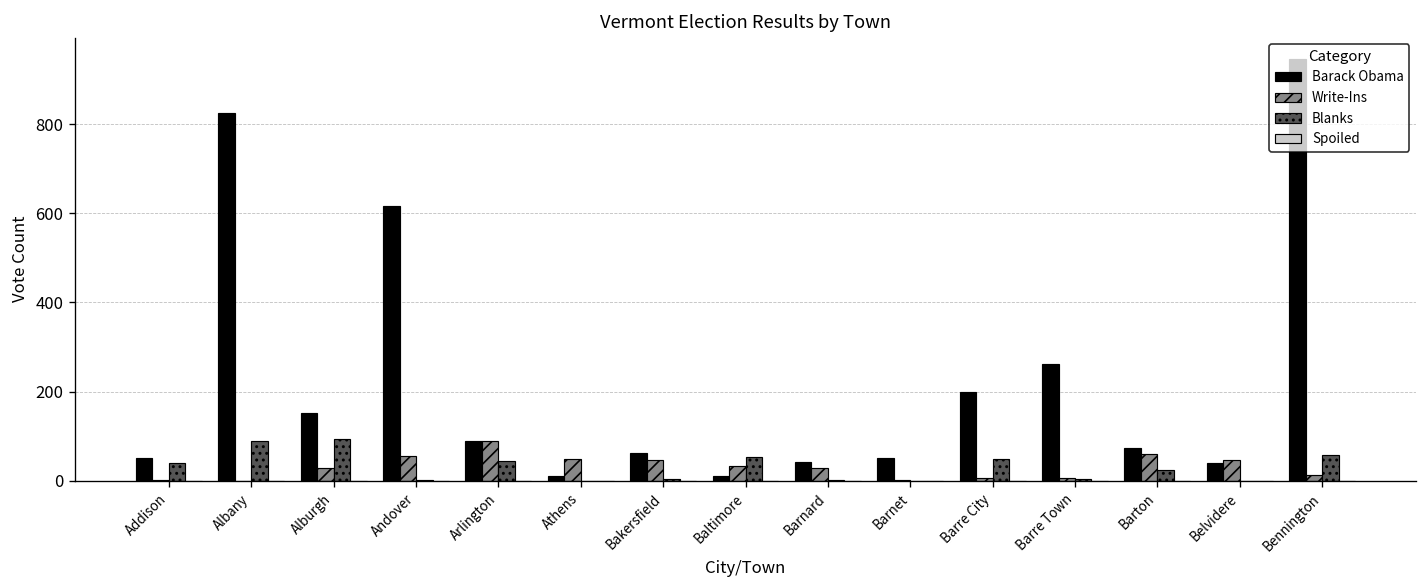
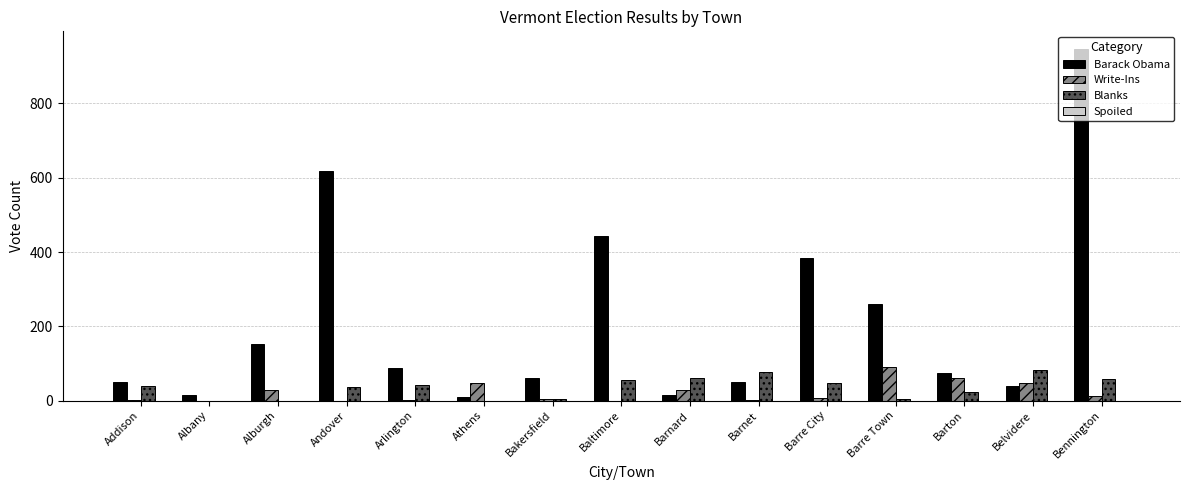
  {
    "Barack Obama": {
      "Addison": 50,
-     "Albany": 830,
+     "Albany": 10,
      "Alburgh": 150,
      "Andover": 620,
      "Arlington": 90,
      "Athens": 10,
      "Bakersfield": 60,
-     "Baltimore": 10,
-     "Barnard": 40,
+     "Baltimore": 440,
+     "Barnard": 10,
      "Barnet": 50,
-     "Barre City": 200,
+     "Barre City": 380,
      "Barre Town": 260,
      "Barton": 70,
      "Belvidere": 40
    },
    "Write-Ins": {
      "Albany": 0,
      "Alburgh": 30,
-     "Andover": 60,
-     "Arlington": 90,
+     "Andover": 0,
+     "Arlington": 0,
      "Athens": 50,
-     "Bakersfield": 50,
-     "Baltimore": 30,
+     "Bakersfield": 0,
+     "Baltimore": 0,
      "Barnard": 30,
      "Barre City": 10,
-     "Barre Town": 10,
+     "Barre Town": 90,
      "Barton": 60,
      "Belvidere": 50,
      "Bennington": 10
    },
    "Blanks": {
      "Addison": 40,
-     "Albany": 90,
-     "Alburgh": 90,
-     "Andover": 0,
+     "Albany": 0,
+     "Alburgh": 0,
+     "Andover": 40,
      "Arlington": 40,
      "Athens": 0,
      "Baltimore": 50,
-     "Barnard": 0,
-     "Barnet": 0,
+     "Barnard": 60,
+     "Barnet": 80,
      "Barre City": 50,
      "Barton": 20,
-     "Belvidere": 0,
+     "Belvidere": 80,
      "Bennington": 60
    },
    "Spoiled": {
      "Addison": 0,
      "Albany": 0,
      "Alburgh": 0,
      "Andover": 0,
      "Arlington": 0,
      "Athens": 0,
      "Bakersfield": 0,
      "Baltimore": 0,
      "Barnard": 0,
      "Barnet": 0,
      "Barre City": 0,
      "Barre Town": 0,
      "Barton": 0,
      "Belvidere": 0,
      "Bennington": 0
    }
  }
